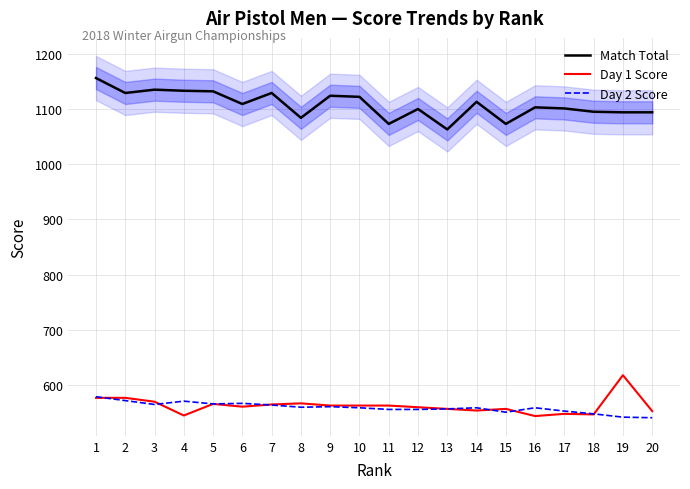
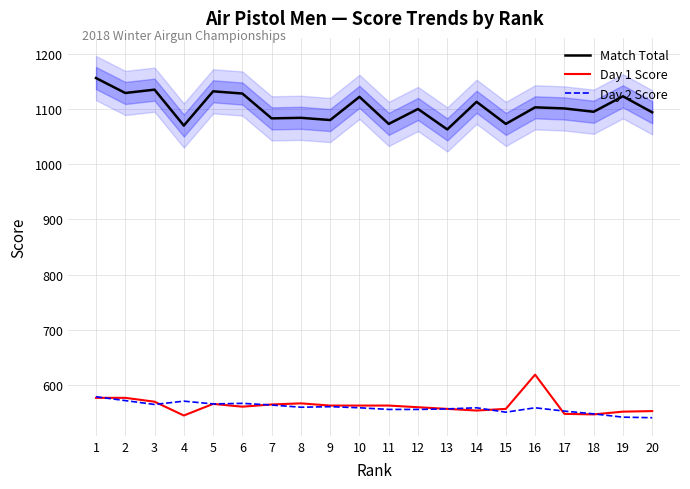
  {
    "Match Total": {
      "1": 1160,
      "2": 1130,
      "3": 1140,
-     "4": 1130,
+     "4": 1070,
      "5": 1130,
-     "6": 1110,
-     "7": 1130,
+     "6": 1130,
+     "7": 1080,
      "8": 1080,
-     "9": 1120,
+     "9": 1080,
      "10": 1120,
      "11": 1070,
      "12": 1100,
      "13": 1060,
      "14": 1110,
      "15": 1070,
      "16": 1100,
      "17": 1100,
      "18": 1100,
-     "19": 1090,
+     "19": 1120,
      "20": 1090
    },
    "Day 1 Score": {
      "2": 580,
      "3": 570,
      "4": 550,
      "6": 560,
      "8": 570,
      "11": 560,
      "14": 550,
      "15": 560,
-     "16": 540,
+     "16": 620,
      "17": 550,
-     "19": 620,
+     "19": 550,
      "20": 550
    }
  }
